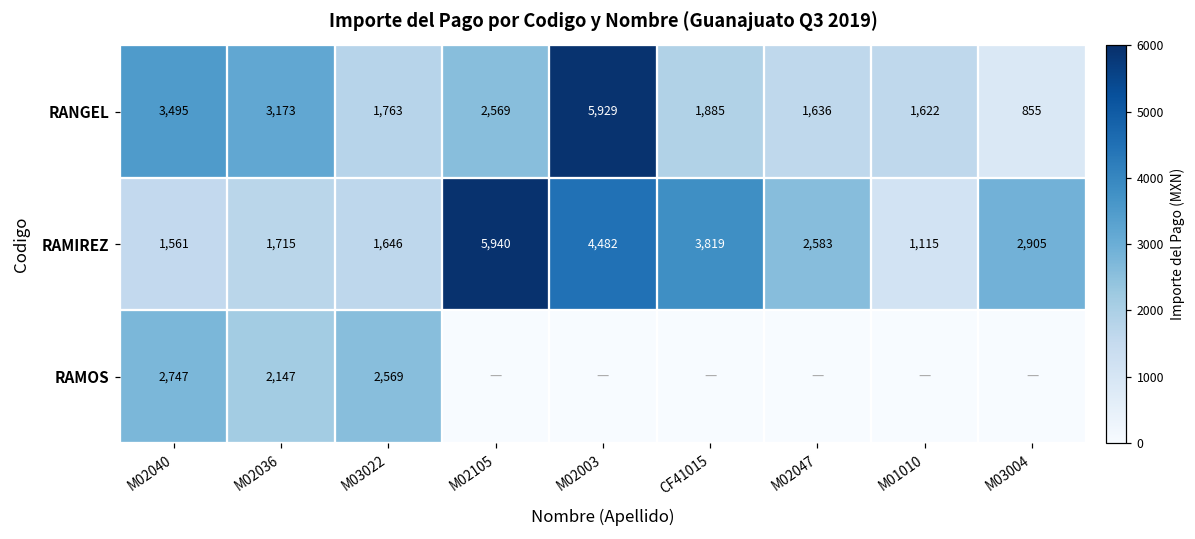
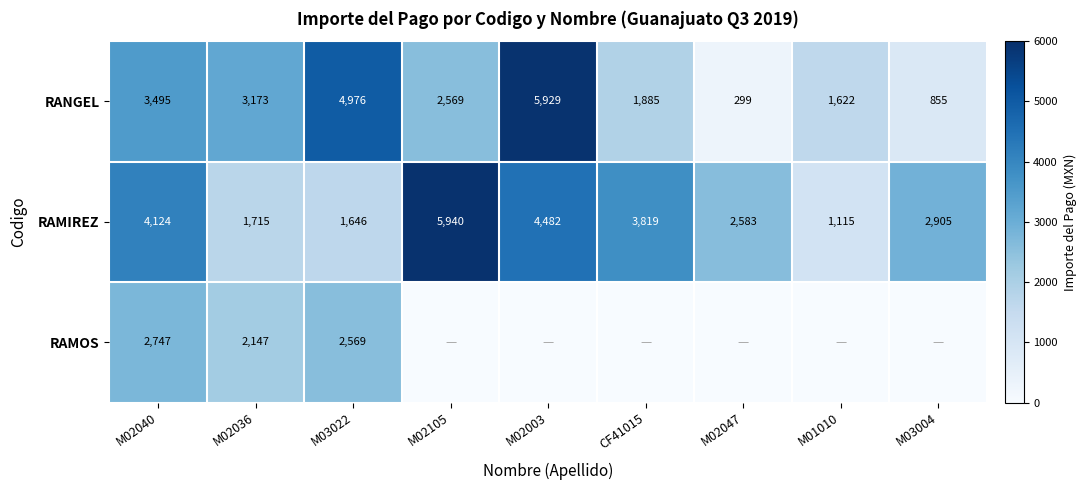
  {
    "RANGEL": {
      "M02040": "3,495",
      "M02036": "3,173",
-     "M03022": "1,763",
+     "M03022": "4,976",
      "M02105": "2,569",
      "M02003": "5,929",
      "CF41015": "1,885",
-     "M02047": "1,636",
+     "M02047": "299",
      "M01010": "1,622",
      "M03004": "855"
    },
    "RAMIREZ": {
-     "M02040": "1,561",
+     "M02040": "4,124",
      "M02036": "1,715",
      "M03022": "1,646",
      "M02105": "5,940",
      "M02003": "4,482",
      "CF41015": "3,819",
      "M02047": "2,583",
      "M01010": "1,115",
      "M03004": "2,905"
    },
    "RAMOS": {
      "M02040": "2,747",
      "M02036": "2,147",
      "M03022": "2,569"
    }
  }
